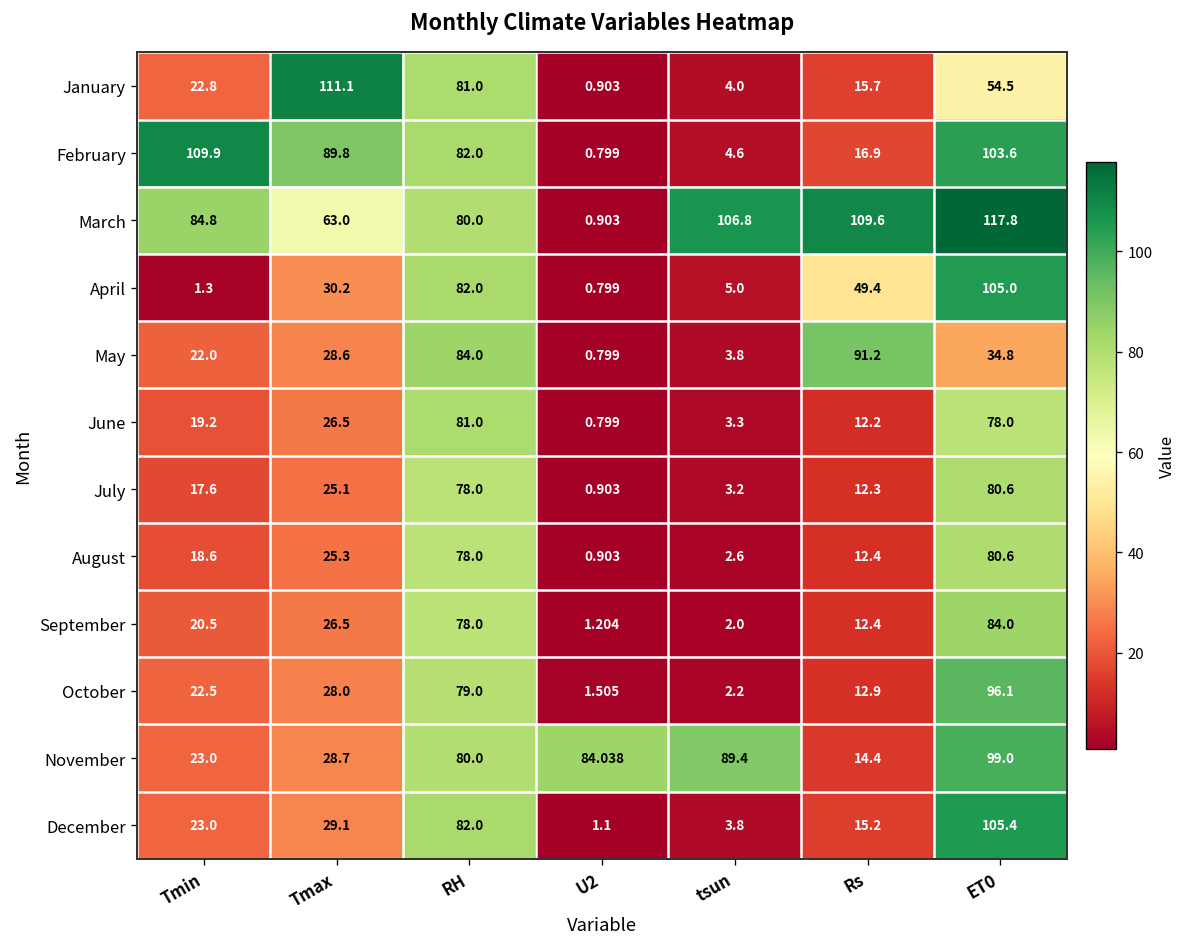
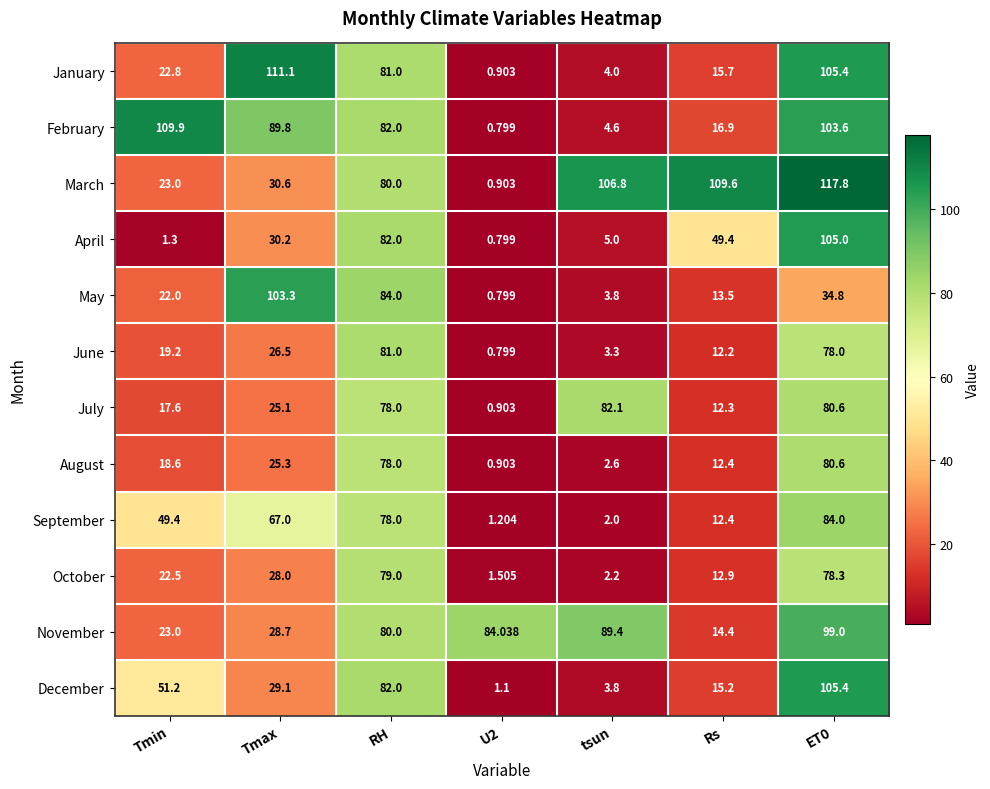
  {
    "January": {
      "Tmin": 22.8,
      "Tmax": 111.1,
      "RH": 81.0,
      "U2": 0.903,
      "tsun": 4.0,
      "Rs": 15.7,
-     "ET0": 54.5
+     "ET0": 105.4
    },
    "February": {
      "Tmin": 109.9,
      "Tmax": 89.8,
      "RH": 82.0,
      "U2": 0.799,
      "tsun": 4.6,
      "Rs": 16.9,
      "ET0": 103.6
    },
    "March": {
-     "Tmin": 84.8,
-     "Tmax": 63.0,
+     "Tmin": 23.0,
+     "Tmax": 30.6,
      "RH": 80.0,
      "U2": 0.903,
      "tsun": 106.8,
      "Rs": 109.6,
      "ET0": 117.8
    },
    "April": {
      "Tmin": 1.3,
      "Tmax": 30.2,
      "RH": 82.0,
      "U2": 0.799,
      "tsun": 5.0,
      "Rs": 49.4,
      "ET0": 105.0
    },
    "May": {
      "Tmin": 22.0,
-     "Tmax": 28.6,
+     "Tmax": 103.3,
      "RH": 84.0,
      "U2": 0.799,
      "tsun": 3.8,
-     "Rs": 91.2,
+     "Rs": 13.5,
      "ET0": 34.8
    },
    "June": {
      "Tmin": 19.2,
      "Tmax": 26.5,
      "RH": 81.0,
      "U2": 0.799,
      "tsun": 3.3,
      "Rs": 12.2,
      "ET0": 78.0
    },
    "July": {
      "Tmin": 17.6,
      "Tmax": 25.1,
      "RH": 78.0,
      "U2": 0.903,
-     "tsun": 3.2,
+     "tsun": 82.1,
      "Rs": 12.3,
      "ET0": 80.6
    },
    "August": {
      "Tmin": 18.6,
      "Tmax": 25.3,
      "RH": 78.0,
      "U2": 0.903,
      "tsun": 2.6,
      "Rs": 12.4,
      "ET0": 80.6
    },
    "September": {
-     "Tmin": 20.5,
-     "Tmax": 26.5,
+     "Tmin": 49.4,
+     "Tmax": 67.0,
      "RH": 78.0,
      "U2": 1.204,
      "tsun": 2.0,
      "Rs": 12.4,
      "ET0": 84.0
    },
    "October": {
      "Tmin": 22.5,
      "Tmax": 28.0,
      "RH": 79.0,
      "U2": 1.505,
      "tsun": 2.2,
      "Rs": 12.9,
-     "ET0": 96.1
+     "ET0": 78.3
    },
    "November": {
      "Tmin": 23.0,
      "Tmax": 28.7,
      "RH": 80.0,
      "U2": 84.038,
      "tsun": 89.4,
      "Rs": 14.4,
      "ET0": 99.0
    },
    "December": {
-     "Tmin": 23.0,
+     "Tmin": 51.2,
      "Tmax": 29.1,
      "RH": 82.0,
      "U2": 1.1,
      "tsun": 3.8,
      "Rs": 15.2,
      "ET0": 105.4
    }
  }
